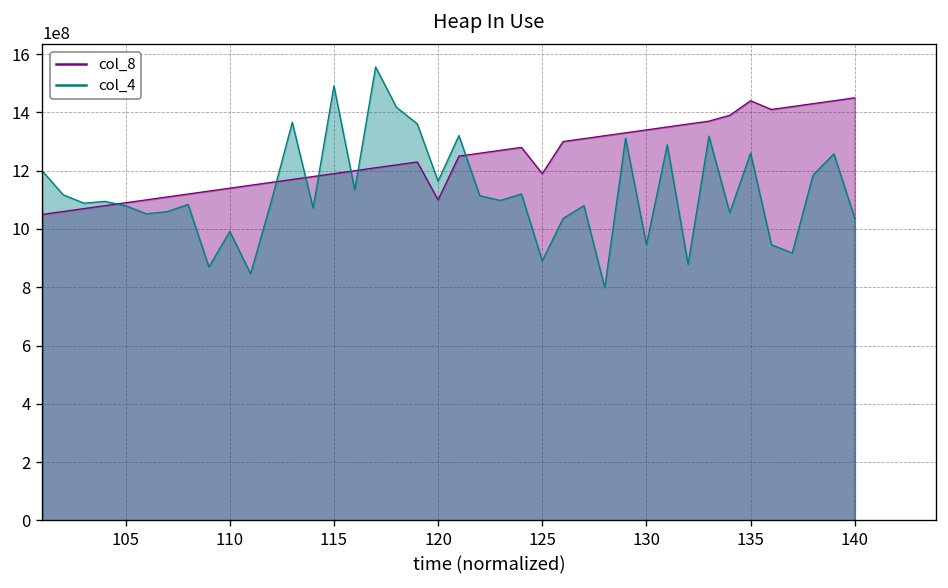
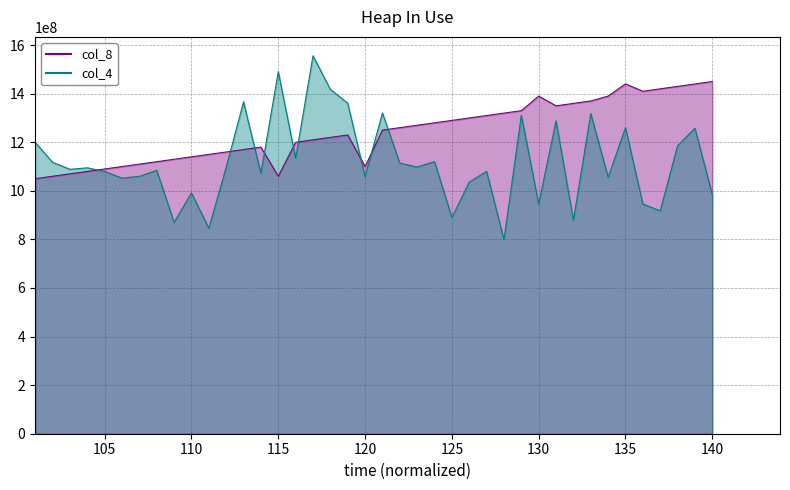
  {
    "col_8": {
      "110": 1140000000,
-     "115": 1190000000,
+     "115": 1060000000,
      "120": 1100000000,
-     "125": 1190000000,
-     "130": 1340000000,
+     "125": 1290000000,
+     "130": 1390000000,
      "135": 1440000000,
      "140": 1450000000
    },
    "col_4": {
      "110": 990000000,
      "115": 1490000000,
-     "120": 1160000000,
+     "120": 1060000000,
      "125": 890000000,
      "130": 950000000,
      "135": 1260000000,
-     "140": 1040000000
+     "140": 980000000
    }
  }
